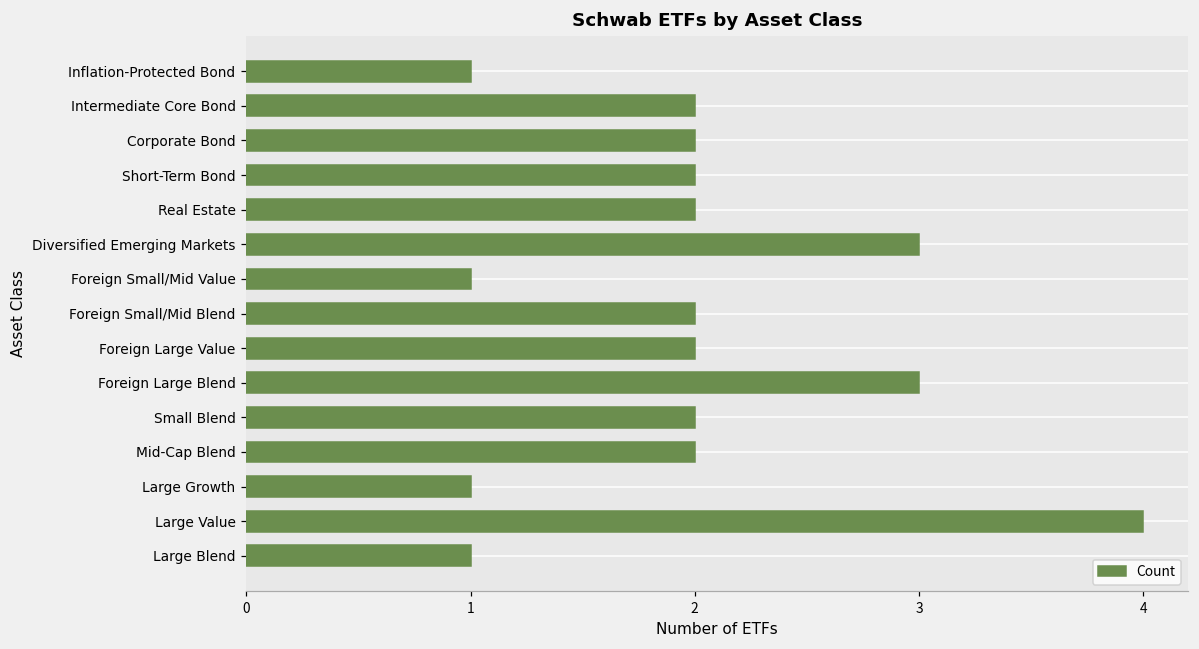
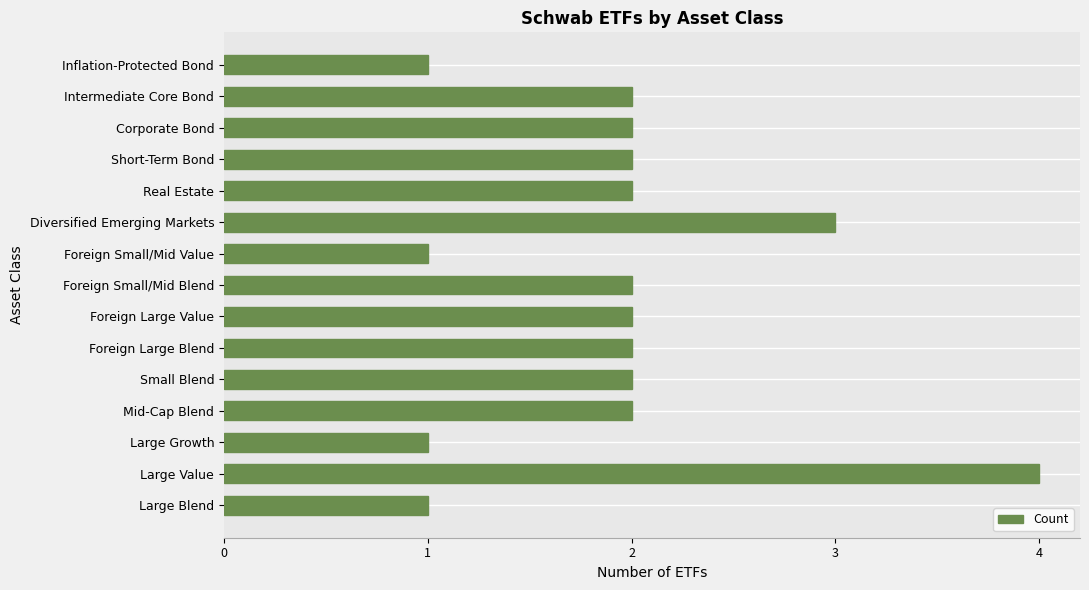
  {
    "Inflation-Protected Bond": 1,
    "Intermediate Core Bond": 2,
    "Corporate Bond": 2,
    "Short-Term Bond": 2,
    "Real Estate": 2,
    "Diversified Emerging Markets": 3,
    "Foreign Small/Mid Value": 1,
    "Foreign Small/Mid Blend": 2,
    "Foreign Large Value": 2,
-   "Foreign Large Blend": 3,
+   "Foreign Large Blend": 2,
    "Small Blend": 2,
    "Mid-Cap Blend": 2,
    "Large Growth": 1,
    "Large Value": 4,
    "Large Blend": 1
  }
